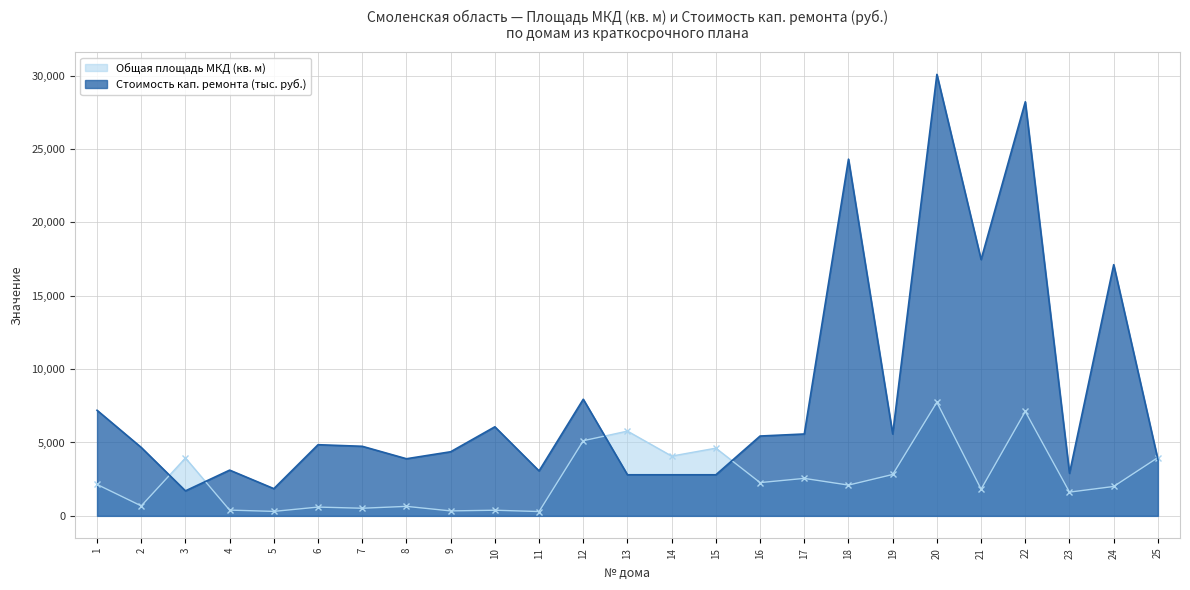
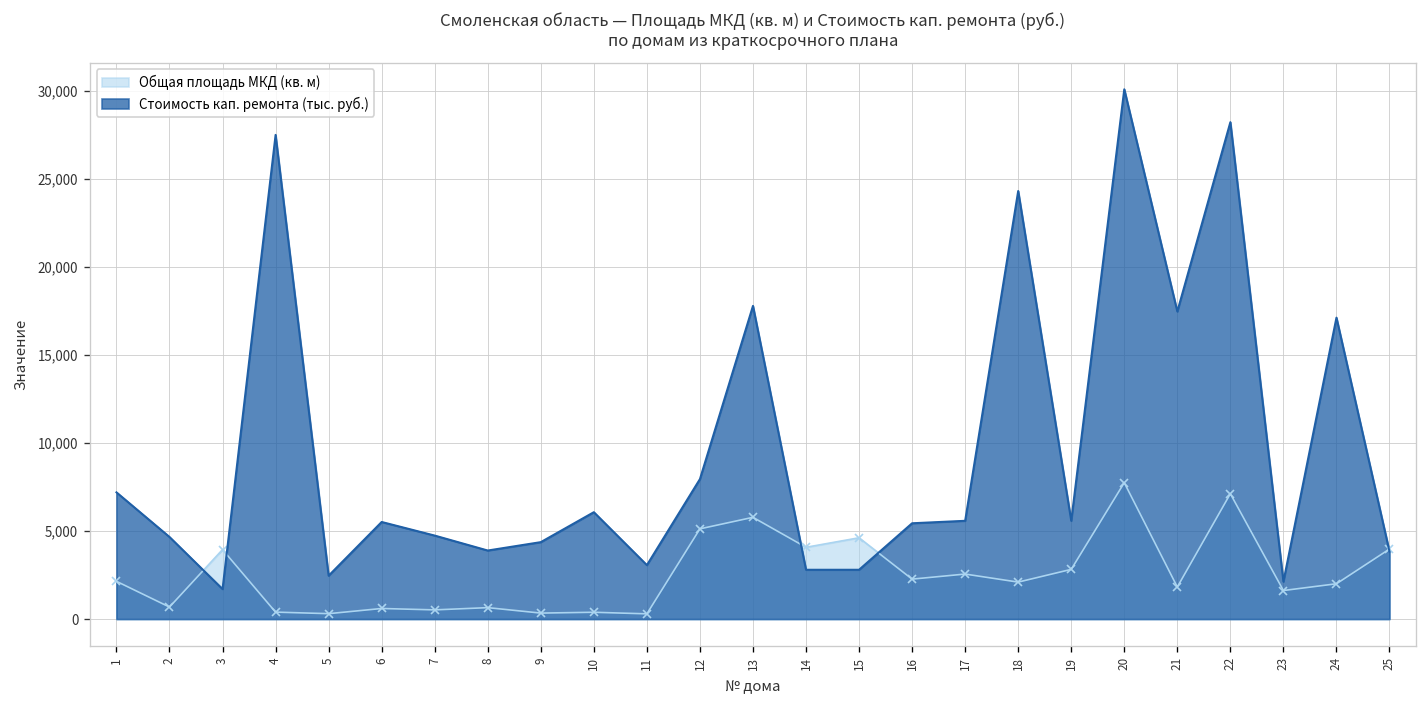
  {
    "Общая площадь МКД (кв. м)": {
      "1": "2,100",
      "2": "700",
      "3": "3,900",
      "4": "400",
      "5": "300",
      "6": "600",
      "7": "500",
      "8": "600",
      "9": "300",
      "10": "400",
      "11": "300",
      "12": "5,100",
      "13": "5,800",
      "14": "4,100",
      "15": "4,600",
      "16": "2,300",
      "17": "2,600",
      "18": "2,100",
      "19": "2,800",
      "20": "7,700",
      "21": "1,800",
      "22": "7,100",
      "23": "1,600",
      "24": "2,000"
    },
    "Стоимость кап. ремонта (тыс. руб.)": {
      "1": "7,200",
      "2": "4,700",
      "3": "1,700",
-     "4": "3,100",
-     "5": "1,900",
-     "6": "4,800",
+     "4": "27,500",
+     "5": "2,500",
+     "6": "5,500",
      "7": "4,700",
      "8": "3,900",
      "9": "4,400",
      "10": "6,100",
      "11": "3,100",
      "12": "7,900",
-     "13": "2,800",
+     "13": "17,800",
      "14": "2,800",
      "15": "2,800",
      "16": "5,400",
      "17": "5,600",
      "18": "24,300",
      "19": "5,600",
      "20": "30,100",
      "21": "17,500",
      "22": "28,200",
-     "23": "2,900",
+     "23": "2,100",
      "24": "17,100"
    }
  }
